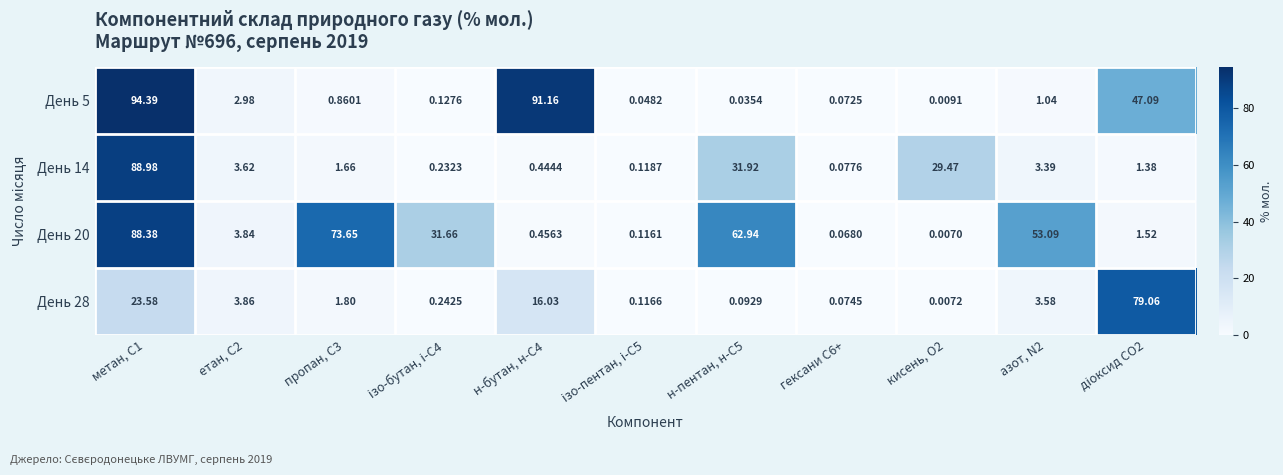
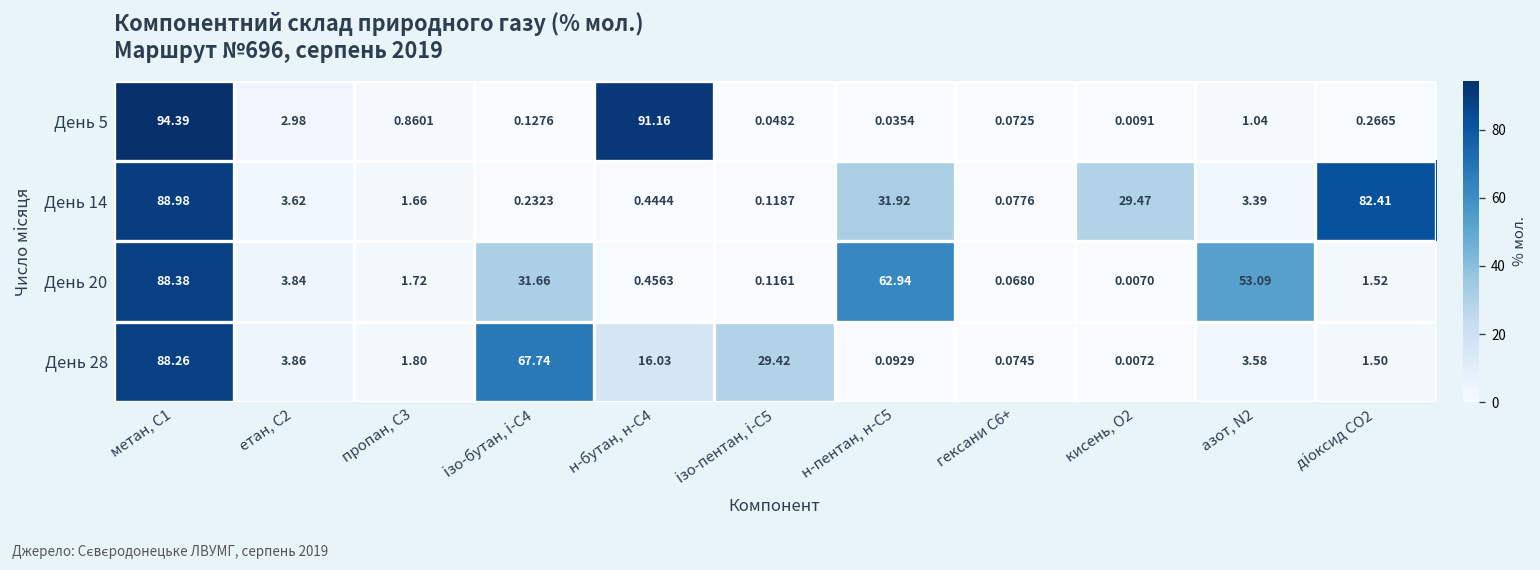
  {
    "День 5": {
      "метан, С1": 94.39,
      "етан, С2": 2.98,
      "пропан, С3": 0.8601,
      "ізо-бутан, і-С4": 0.1276,
      "н-бутан, н-С4": 91.16,
      "ізо-пентан, і-С5": 0.0482,
      "н-пентан, н-С5": 0.0354,
      "гексани С6+": 0.0725,
      "кисень, О2": 0.0091,
      "азот, N2": 1.04,
-     "діоксид CO2": 47.09
+     "діоксид CO2": 0.2665
    },
    "День 14": {
      "метан, С1": 88.98,
      "етан, С2": 3.62,
      "пропан, С3": 1.66,
      "ізо-бутан, і-С4": 0.2323,
      "н-бутан, н-С4": 0.4444,
      "ізо-пентан, і-С5": 0.1187,
      "н-пентан, н-С5": 31.92,
      "гексани С6+": 0.0776,
      "кисень, О2": 29.47,
      "азот, N2": 3.39,
-     "діоксид CO2": 1.38
+     "діоксид CO2": 82.41
    },
    "День 20": {
      "метан, С1": 88.38,
      "етан, С2": 3.84,
-     "пропан, С3": 73.65,
+     "пропан, С3": 1.72,
      "ізо-бутан, і-С4": 31.66,
      "н-бутан, н-С4": 0.4563,
      "ізо-пентан, і-С5": 0.1161,
      "н-пентан, н-С5": 62.94,
      "гексани С6+": 0.0680,
      "кисень, О2": 0.0070,
      "азот, N2": 53.09,
      "діоксид CO2": 1.52
    },
    "День 28": {
-     "метан, С1": 23.58,
+     "метан, С1": 88.26,
      "етан, С2": 3.86,
      "пропан, С3": 1.80,
-     "ізо-бутан, і-С4": 0.2425,
+     "ізо-бутан, і-С4": 67.74,
      "н-бутан, н-С4": 16.03,
-     "ізо-пентан, і-С5": 0.1166,
+     "ізо-пентан, і-С5": 29.42,
      "н-пентан, н-С5": 0.0929,
      "гексани С6+": 0.0745,
      "кисень, О2": 0.0072,
      "азот, N2": 3.58,
-     "діоксид CO2": 79.06
+     "діоксид CO2": 1.50
    }
  }
